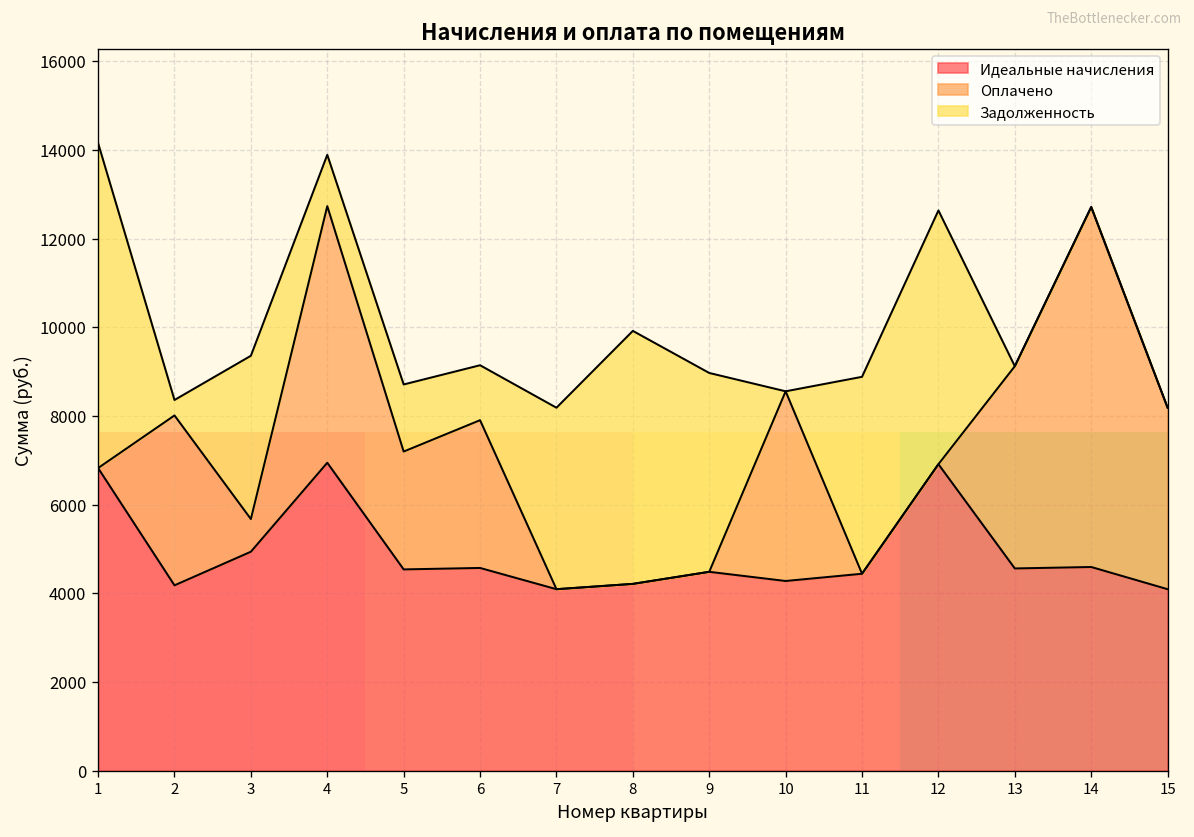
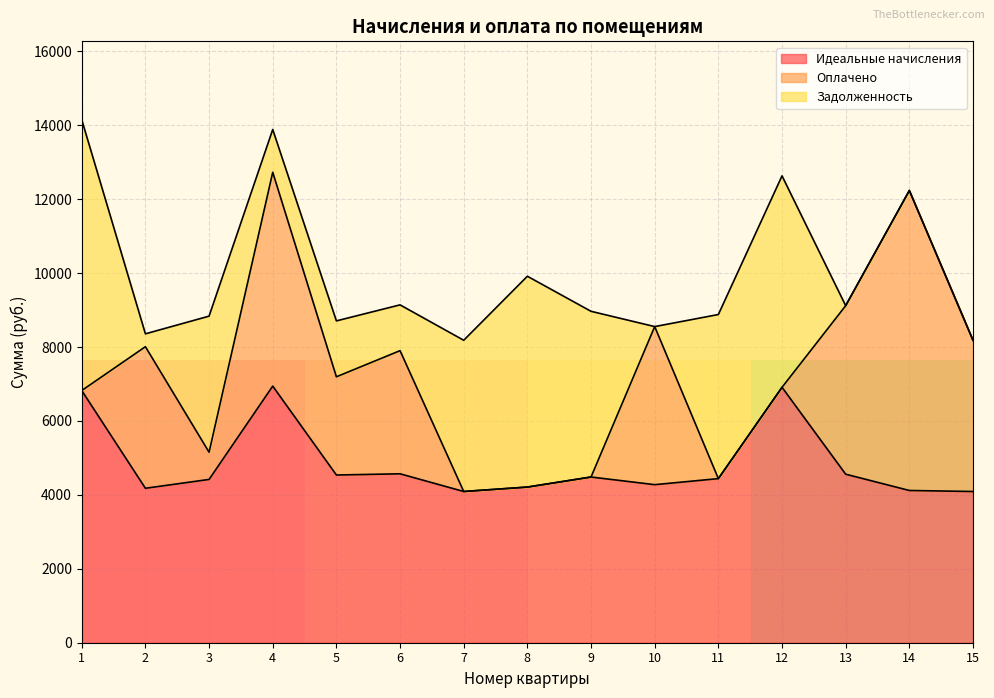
  {
    "Идеальные начисления": {
      "2": 4200,
-     "3": 4900,
+     "3": 4400,
      "4": 6900,
      "5": 4500,
      "6": 4600,
      "10": 4300,
      "13": 4600,
-     "14": 4600,
+     "14": 4100,
      "15": 4100
    },
    "Оплачено": {
      "2": 3800,
      "3": 700,
      "4": 5800,
      "5": 2700,
      "6": 3300
    },
    "Задолженность": {
      "1": 7300,
      "2": 300,
      "3": 3700,
      "4": 1200,
      "5": 1500,
      "6": 1200,
      "7": 4100,
      "8": 5700,
      "9": 4500,
      "11": 4400,
      "12": 5700
    }
  }
